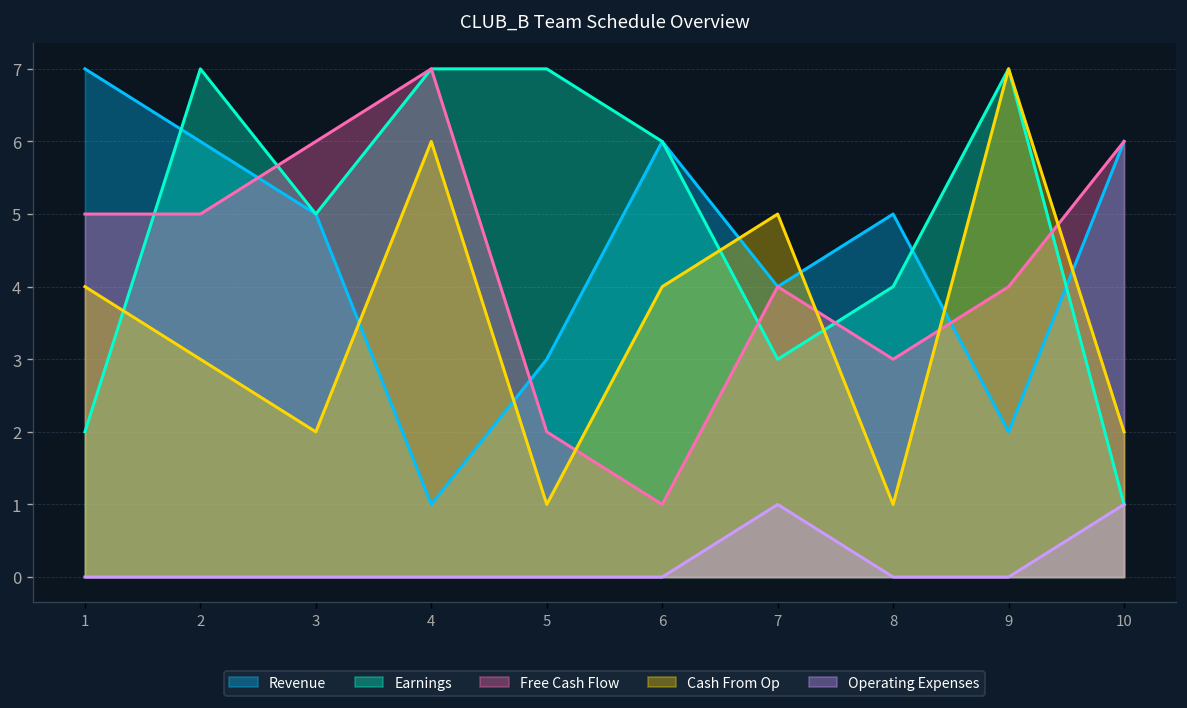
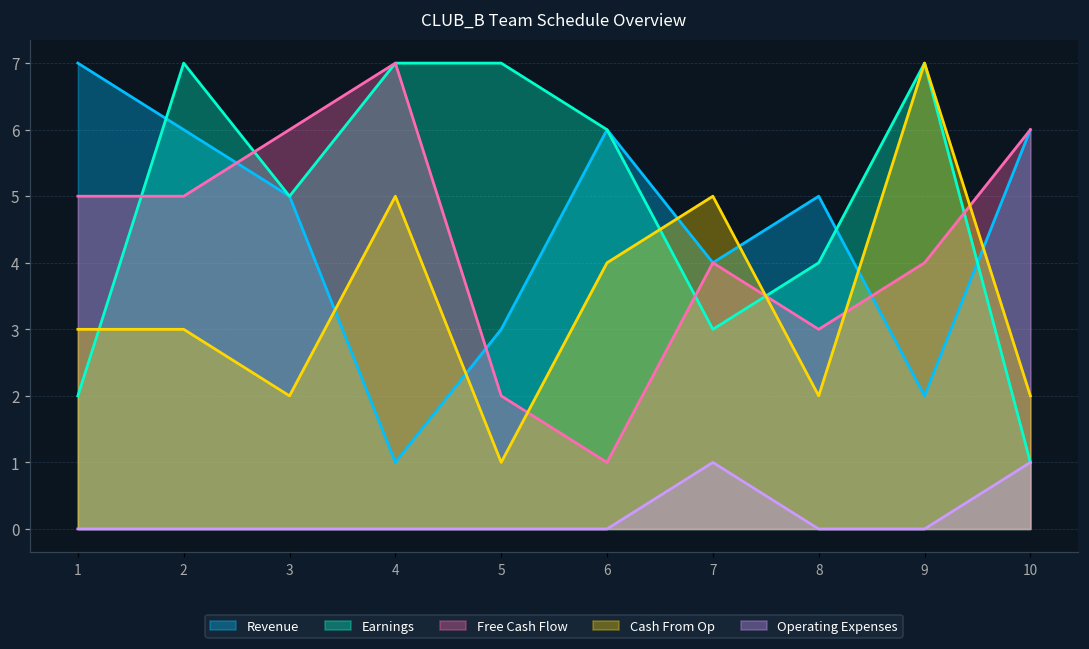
  {
    "Cash From Op": {
-     "1": 4,
+     "1": 3,
      "2": 3,
      "3": 2,
-     "4": 6,
+     "4": 5,
      "5": 1,
      "6": 4,
      "7": 5,
-     "8": 1,
+     "8": 2,
      "10": 2
    }
  }
